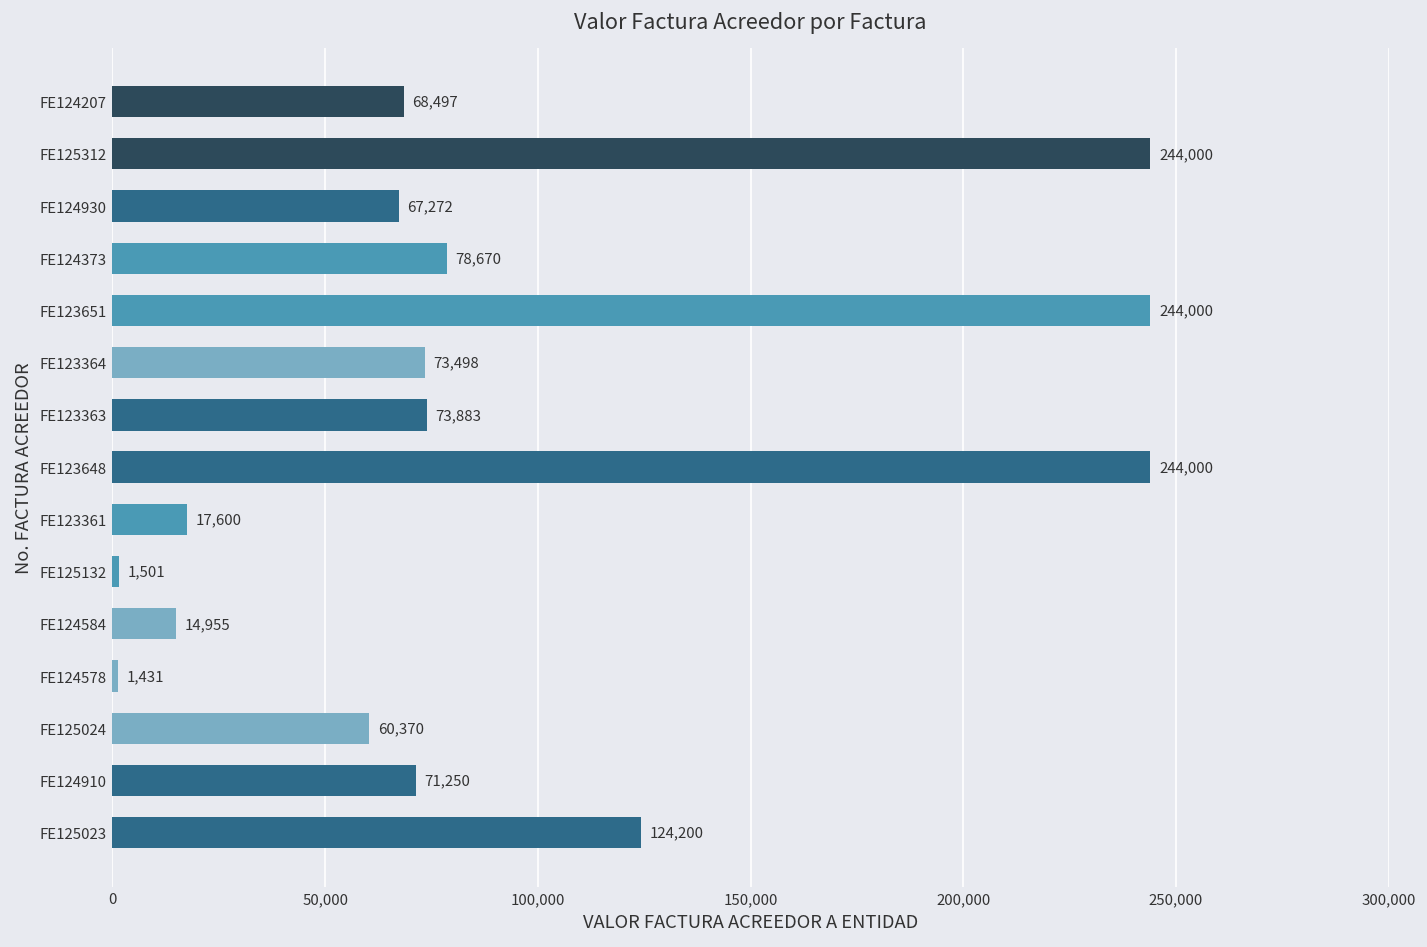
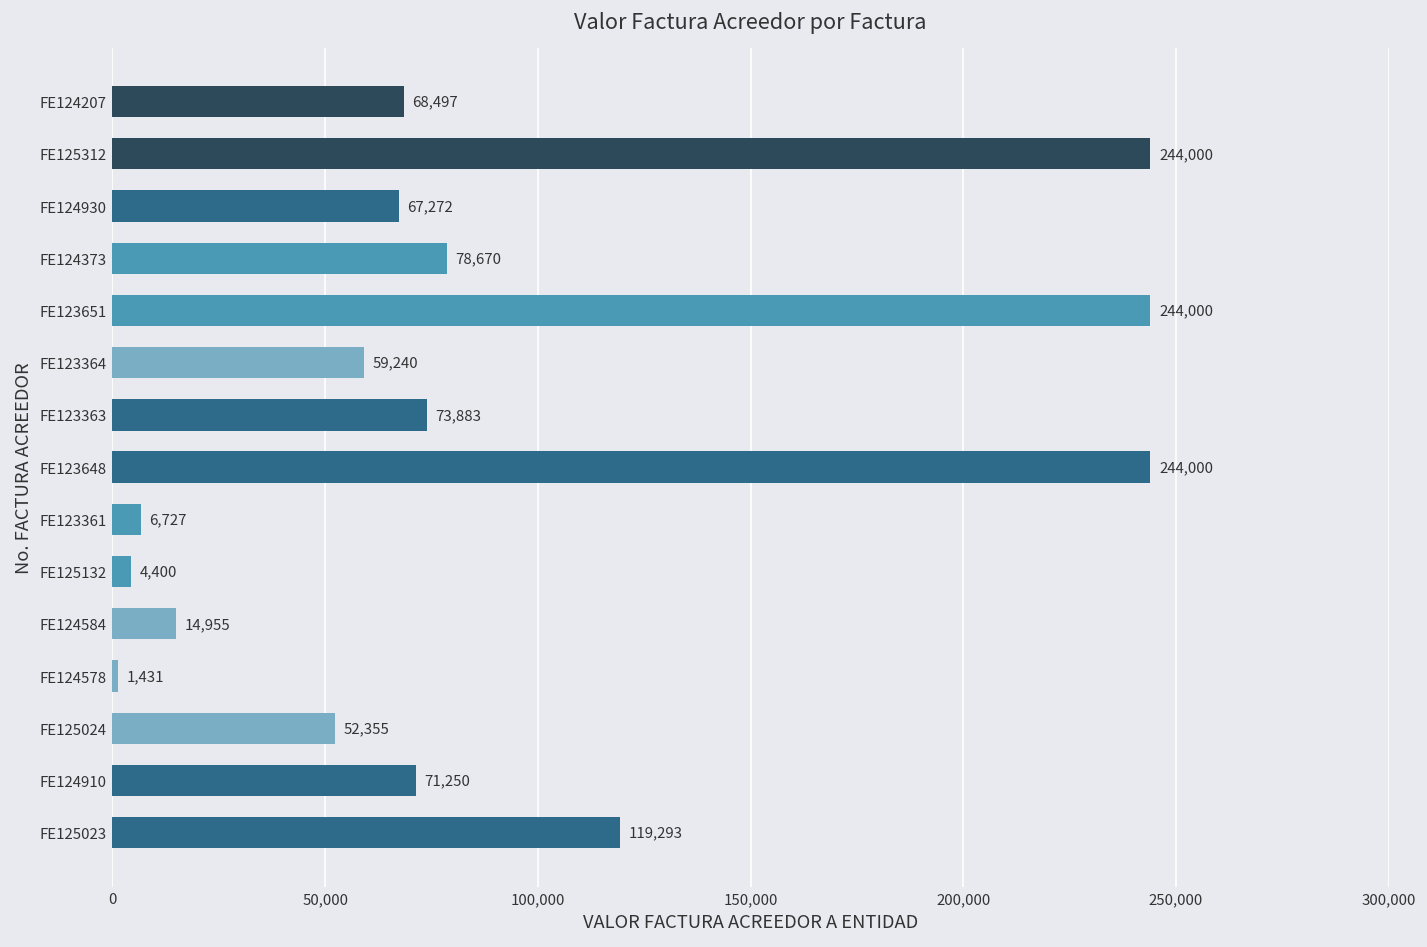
  {
    "FE124207": "68,497",
    "FE125312": "244,000",
    "FE124930": "67,272",
    "FE124373": "78,670",
    "FE123651": "244,000",
-   "FE123364": "73,498",
+   "FE123364": "59,240",
    "FE123363": "73,883",
    "FE123648": "244,000",
-   "FE123361": "17,600",
-   "FE125132": "1,501",
+   "FE123361": "6,727",
+   "FE125132": "4,400",
    "FE124584": "14,955",
    "FE124578": "1,431",
-   "FE125024": "60,370",
+   "FE125024": "52,355",
    "FE124910": "71,250",
-   "FE125023": "124,200"
+   "FE125023": "119,293"
  }
